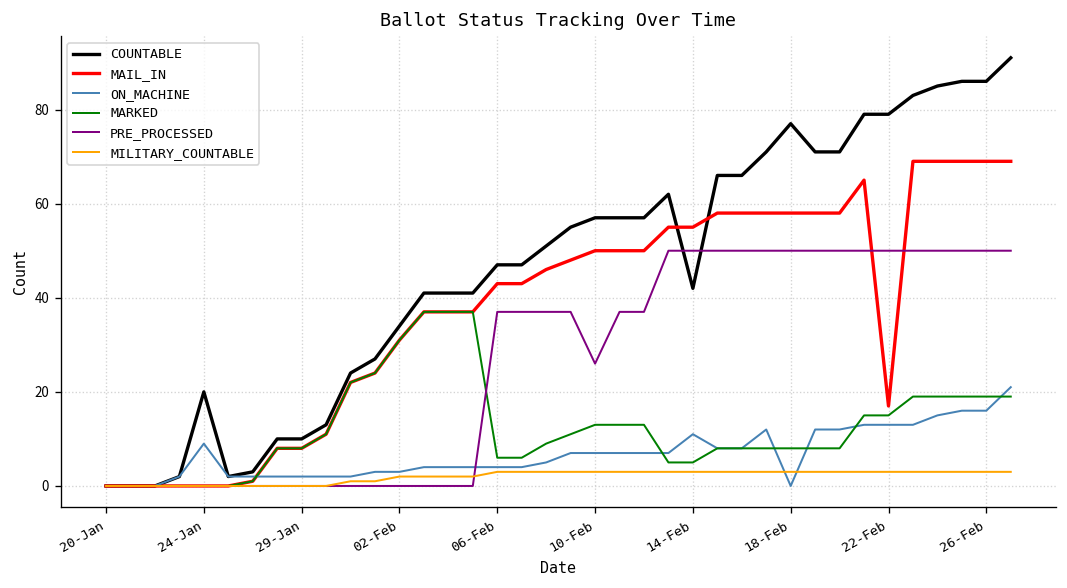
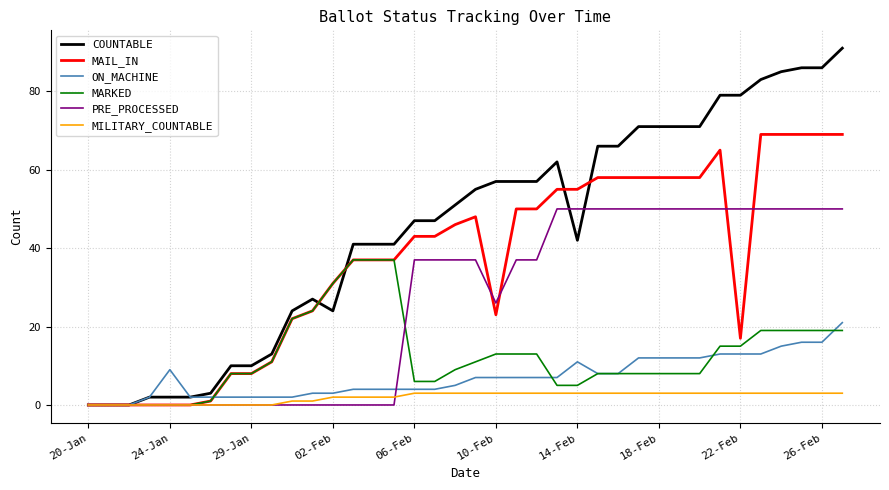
  {
    "COUNTABLE": {
-     "24-Jan": 20,
+     "24-Jan": 2,
      "29-Jan": 10,
-     "02-Feb": 34,
+     "02-Feb": 24,
      "06-Feb": 47,
      "10-Feb": 57,
      "14-Feb": 42,
-     "18-Feb": 77,
+     "18-Feb": 71,
      "22-Feb": 79,
      "26-Feb": 86
    },
    "MAIL_IN": {
      "06-Feb": 43,
-     "10-Feb": 50,
+     "10-Feb": 23,
      "14-Feb": 55,
      "18-Feb": 58,
      "22-Feb": 17,
      "26-Feb": 69
    },
    "ON_MACHINE": {
      "24-Jan": 9,
      "29-Jan": 2,
      "02-Feb": 3,
      "06-Feb": 4,
      "10-Feb": 7,
      "14-Feb": 11,
-     "18-Feb": 0,
+     "18-Feb": 12,
      "22-Feb": 13,
      "26-Feb": 16
    },
    "MARKED": {
      "06-Feb": 6,
      "10-Feb": 13,
      "14-Feb": 5,
      "18-Feb": 8,
      "22-Feb": 15,
      "26-Feb": 19
    },
    "PRE_PROCESSED": {
      "02-Feb": 0,
      "06-Feb": 37,
      "10-Feb": 26,
      "14-Feb": 50,
      "18-Feb": 50,
      "22-Feb": 50,
      "26-Feb": 50
    },
    "MILITARY_COUNTABLE": {
      "02-Feb": 2,
      "06-Feb": 3,
      "10-Feb": 3,
      "14-Feb": 3,
      "18-Feb": 3,
      "22-Feb": 3,
      "26-Feb": 3
    }
  }
